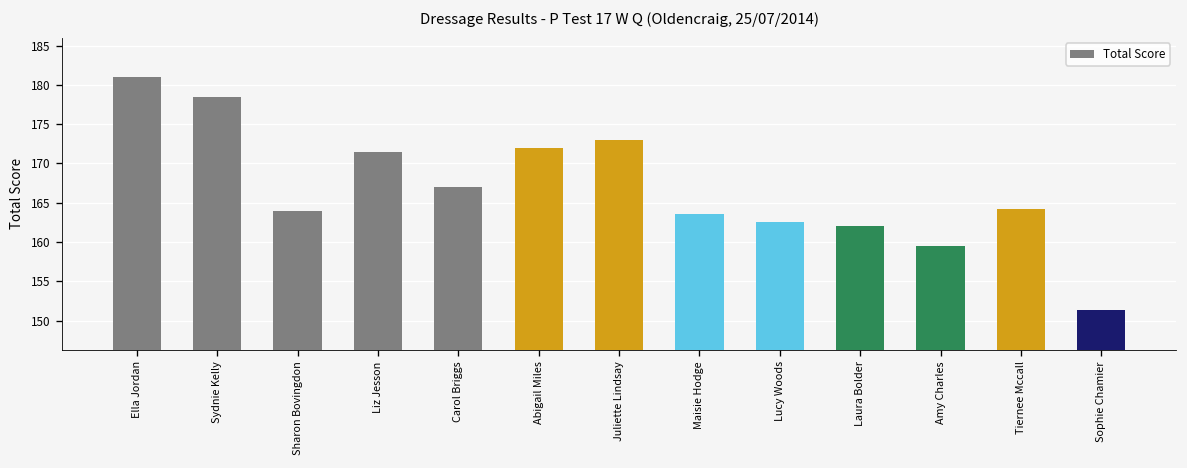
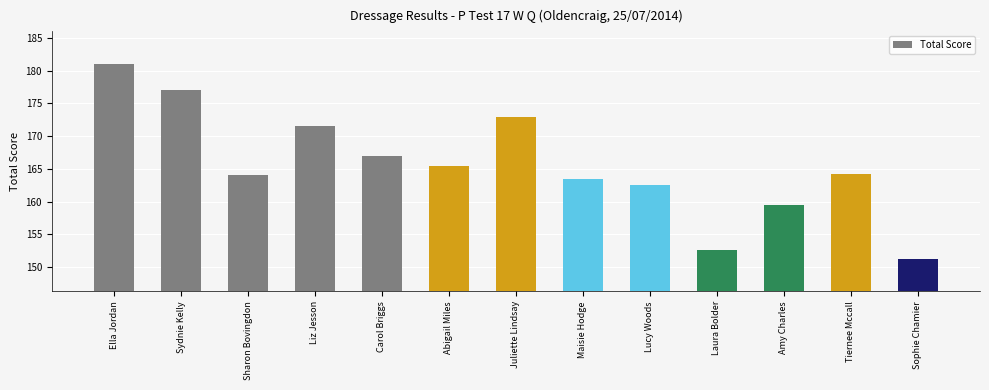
  {
    "Ella Jordan": 181,
-   "Sydnie Kelly": 179,
+   "Sydnie Kelly": 177,
    "Sharon Bovingdon": 164,
    "Liz Jesson": 172,
    "Carol Briggs": 167,
-   "Abigail Miles": 172,
+   "Abigail Miles": 166,
    "Juliette Lindsay": 173,
    "Maisie Hodge": 164,
    "Lucy Woods": 163,
-   "Laura Bolder": 162,
+   "Laura Bolder": 153,
    "Amy Charles": 160,
    "Tiernee Mccall": 164,
    "Sophie Chamier": 151
  }
